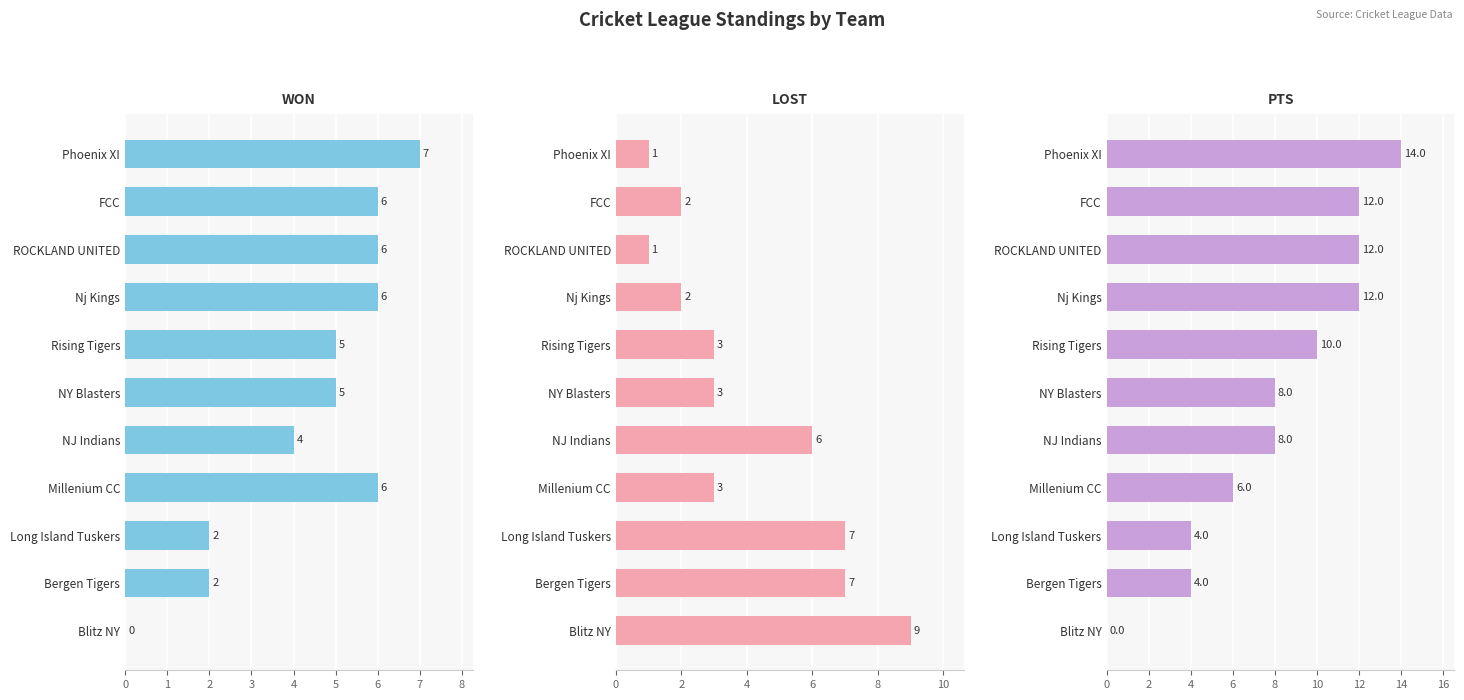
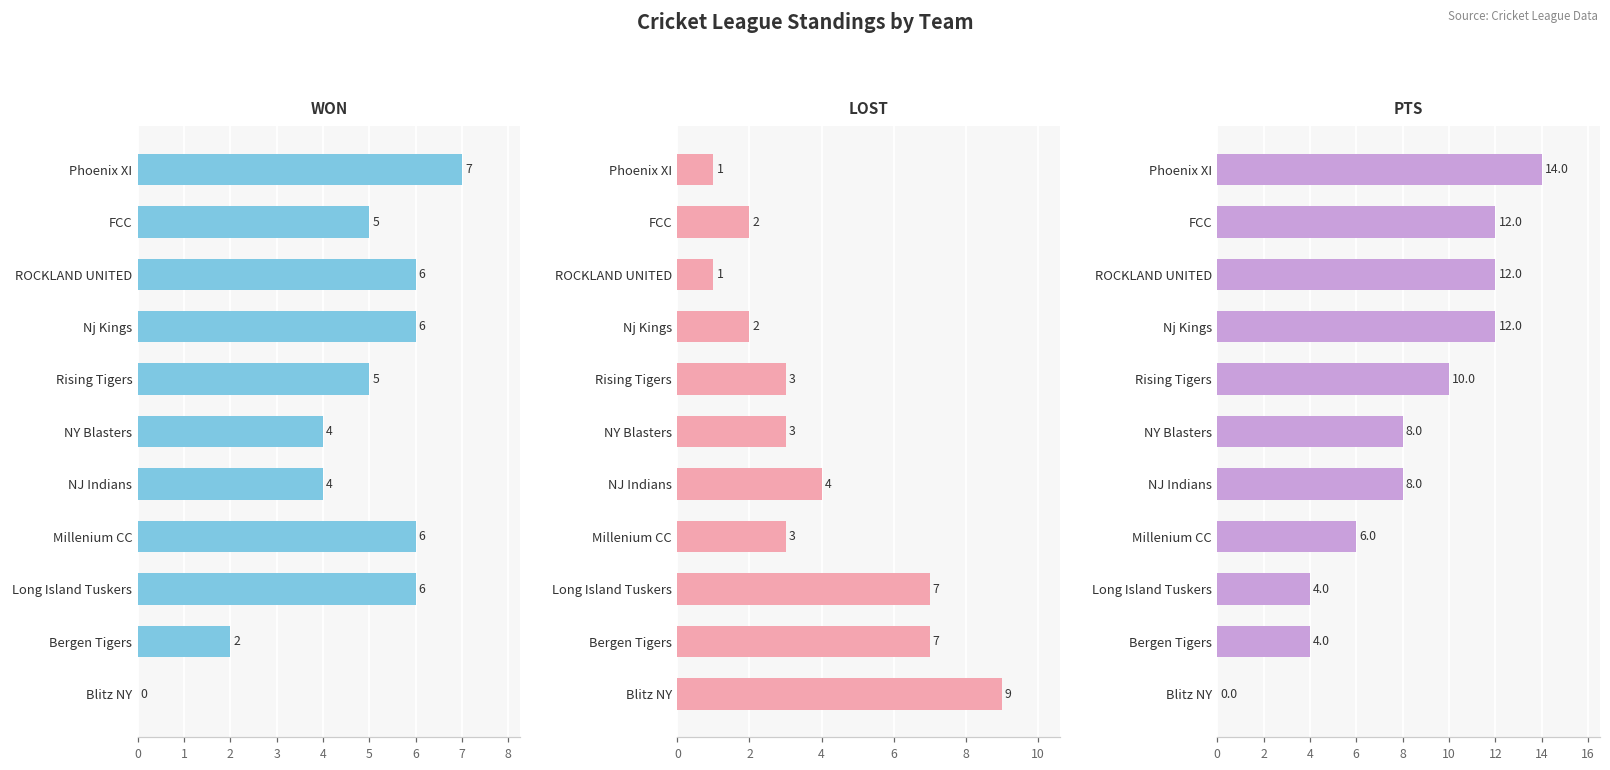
  {
    "WON": {
      "Phoenix XI": 7,
-     "FCC": 6,
+     "FCC": 5,
      "ROCKLAND UNITED": 6,
      "Nj Kings": 6,
      "Rising Tigers": 5,
-     "NY Blasters": 5,
+     "NY Blasters": 4,
      "NJ Indians": 4,
      "Millenium CC": 6,
-     "Long Island Tuskers": 2,
+     "Long Island Tuskers": 6,
      "Bergen Tigers": 2,
      "Blitz NY": 0
    },
    "LOST": {
      "Phoenix XI": 1,
      "FCC": 2,
      "ROCKLAND UNITED": 1,
      "Nj Kings": 2,
      "Rising Tigers": 3,
      "NY Blasters": 3,
-     "NJ Indians": 6,
+     "NJ Indians": 4,
      "Millenium CC": 3,
      "Long Island Tuskers": 7,
      "Bergen Tigers": 7,
      "Blitz NY": 9
    },
    "PTS": {
      "Phoenix XI": 14.0,
      "FCC": 12.0,
      "ROCKLAND UNITED": 12.0,
      "Nj Kings": 12.0,
      "Rising Tigers": 10.0,
      "NY Blasters": 8.0,
      "NJ Indians": 8.0,
      "Millenium CC": 6.0,
      "Long Island Tuskers": 4.0,
      "Bergen Tigers": 4.0,
      "Blitz NY": 0.0
    }
  }
